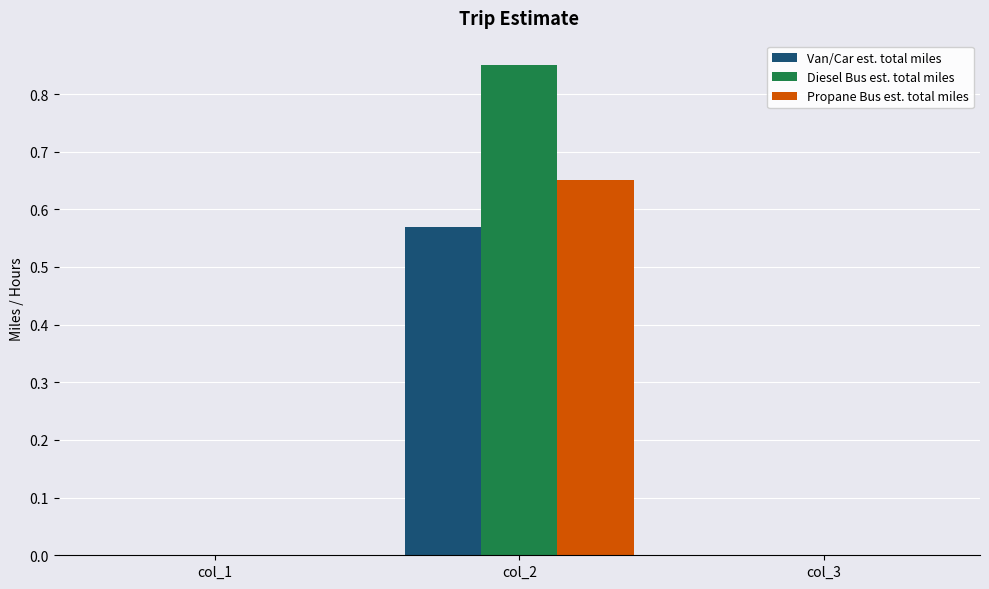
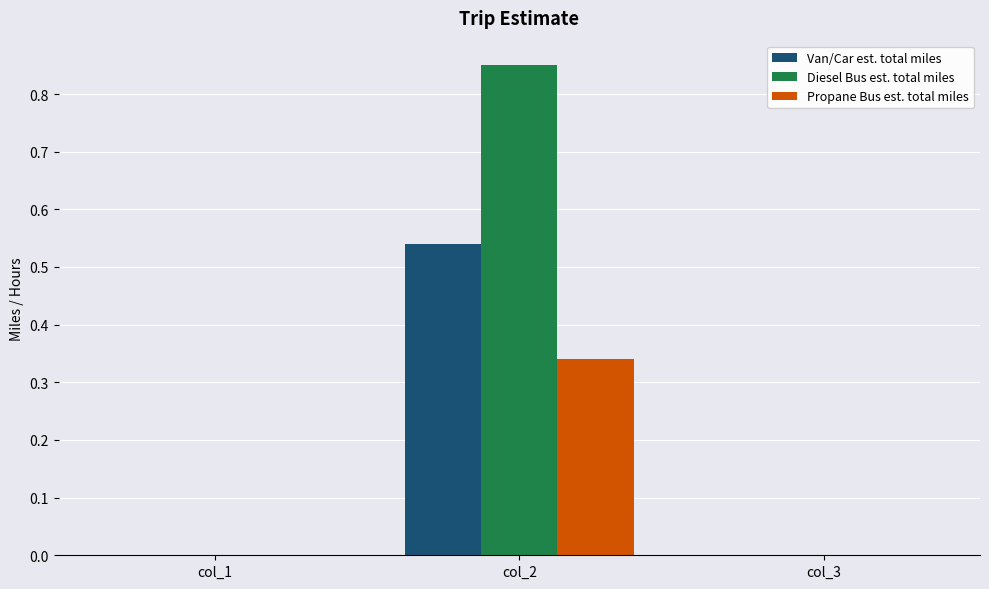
  {
    "Van/Car est. total miles": {
      "col_1": 0.00,
-     "col_2": 0.57,
+     "col_2": 0.54,
      "col_3": 0.00
    },
    "Diesel Bus est. total miles": {
      "col_1": 0.00,
      "col_2": 0.85,
      "col_3": 0.00
    },
    "Propane Bus est. total miles": {
      "col_1": 0.00,
-     "col_2": 0.65,
+     "col_2": 0.34,
      "col_3": 0.00
    }
  }
